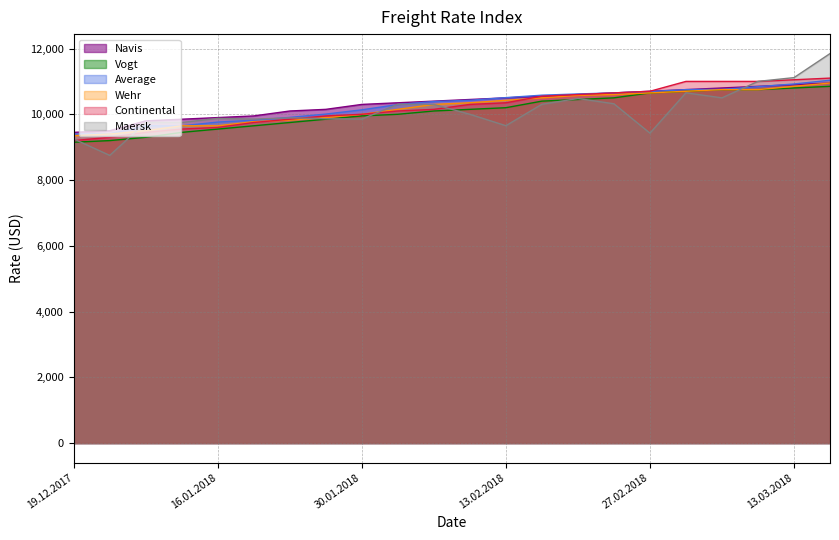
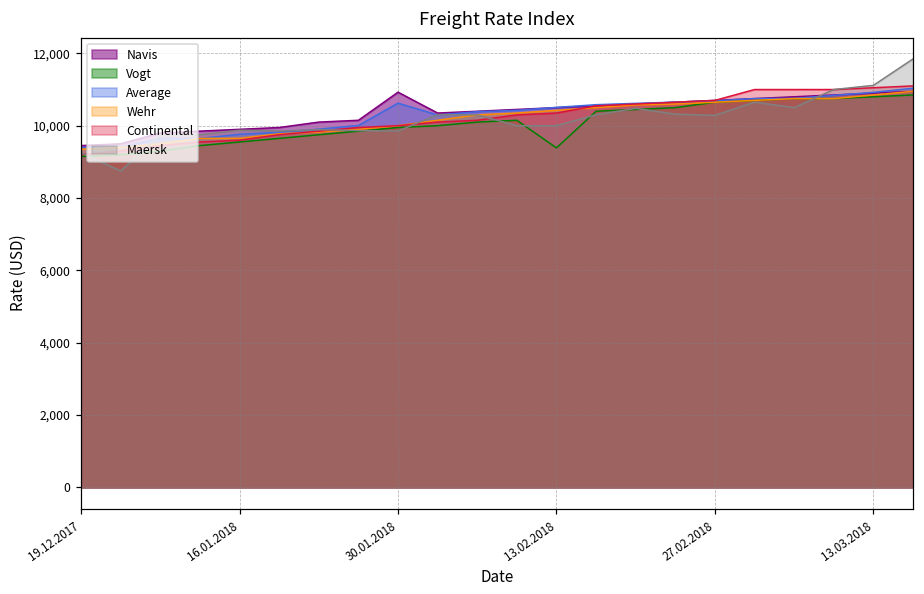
  {
    "Navis": {
-     "30.01.2018": "10,300"
+     "30.01.2018": "10,900"
    },
    "Vogt": {
-     "13.02.2018": "10,200"
+     "13.02.2018": "9,400"
    },
    "Average": {
      "16.01.2018": "9,800",
-     "30.01.2018": "10,100"
+     "30.01.2018": "10,600"
    },
    "Maersk": {
      "30.01.2018": "9,900",
-     "13.02.2018": "9,700",
-     "27.02.2018": "9,400"
+     "13.02.2018": "10,000",
+     "27.02.2018": "10,300"
    }
  }
